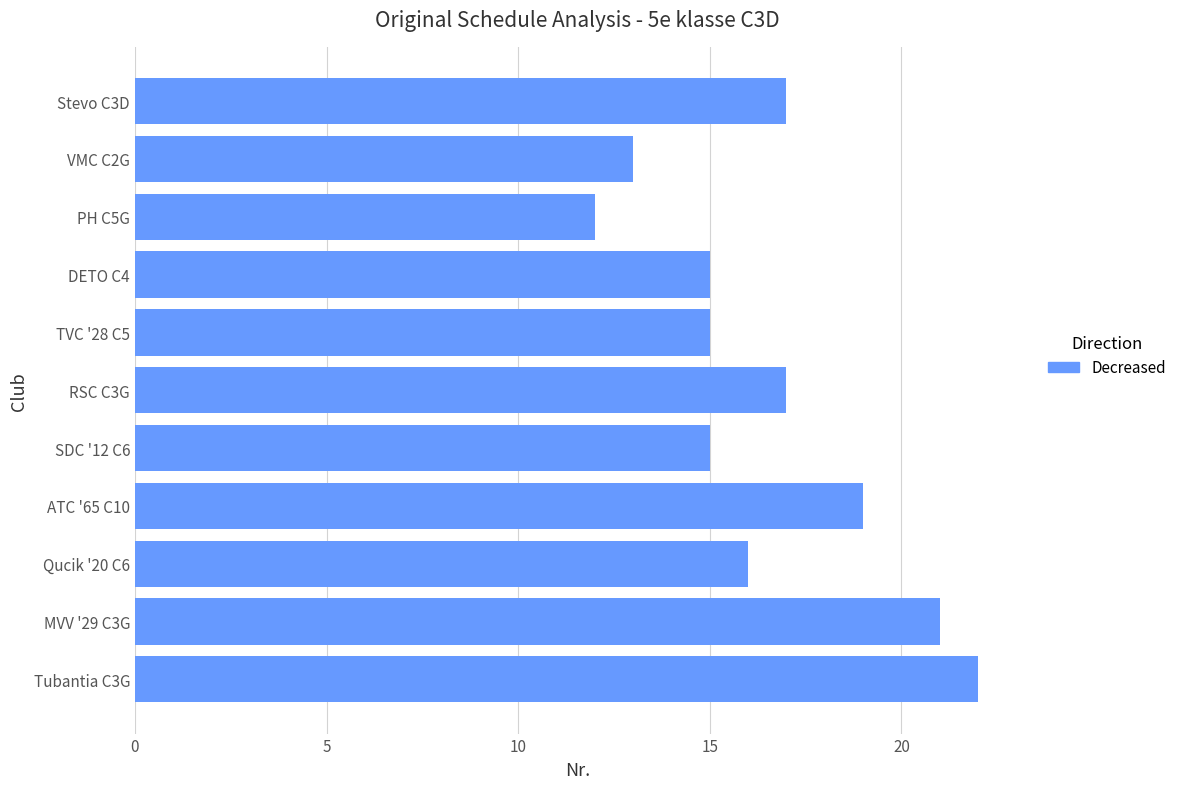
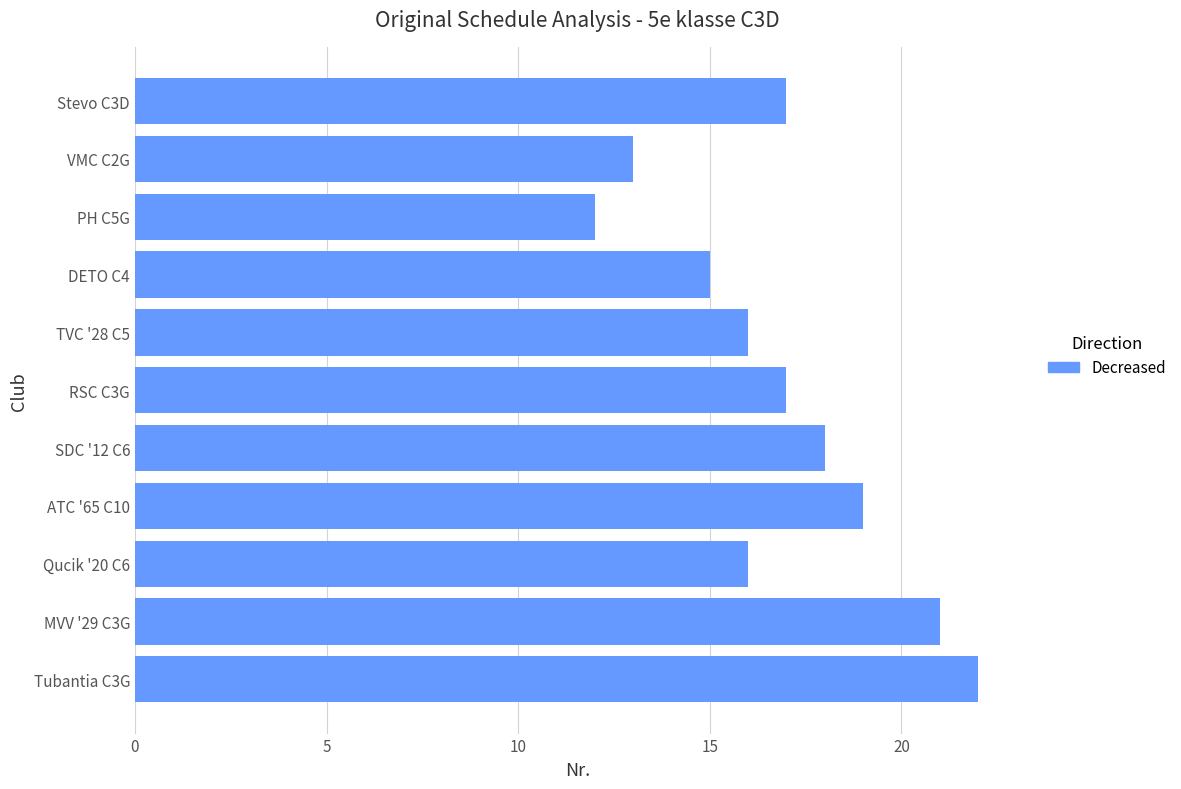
  {
    "Stevo C3D": 17,
    "VMC C2G": 13,
    "PH C5G": 12,
    "DETO C4": 15,
-   "TVC '28 C5": 15,
+   "TVC '28 C5": 16,
    "RSC C3G": 17,
-   "SDC '12 C6": 15,
+   "SDC '12 C6": 18,
    "ATC '65 C10": 19,
    "Qucik '20 C6": 16,
    "MVV '29 C3G": 21,
    "Tubantia C3G": 22
  }
